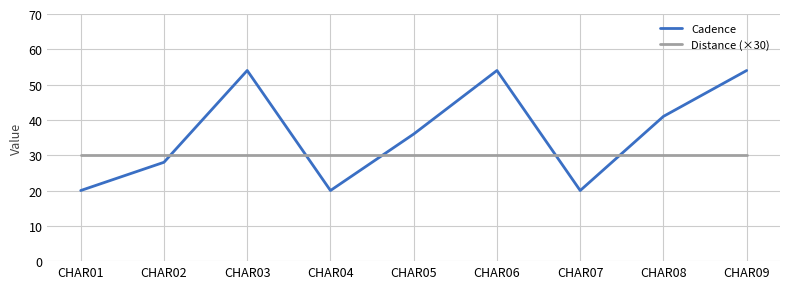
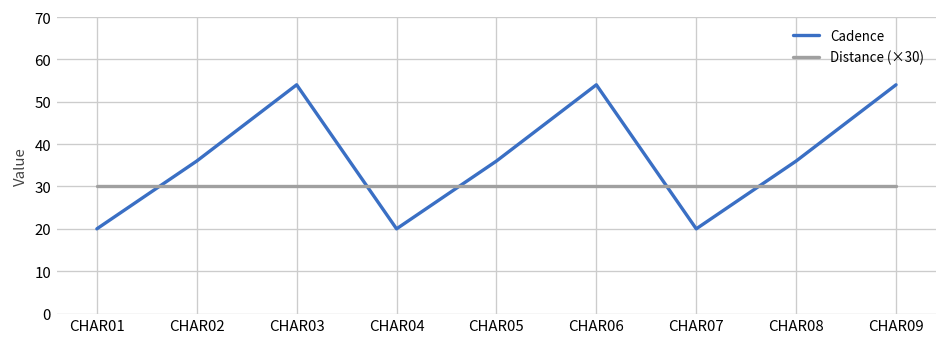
  {
    "Cadence": {
      "CHAR01": 20,
-     "CHAR02": 28,
+     "CHAR02": 36,
      "CHAR03": 54,
      "CHAR04": 20,
      "CHAR05": 36,
      "CHAR06": 54,
      "CHAR07": 20,
-     "CHAR08": 41,
+     "CHAR08": 36,
      "CHAR09": 54
    },
    "Distance (×30)": {
      "CHAR01": 30,
      "CHAR02": 30,
      "CHAR03": 30,
      "CHAR04": 30,
      "CHAR05": 30,
      "CHAR06": 30,
      "CHAR07": 30,
      "CHAR08": 30,
      "CHAR09": 30
    }
  }
